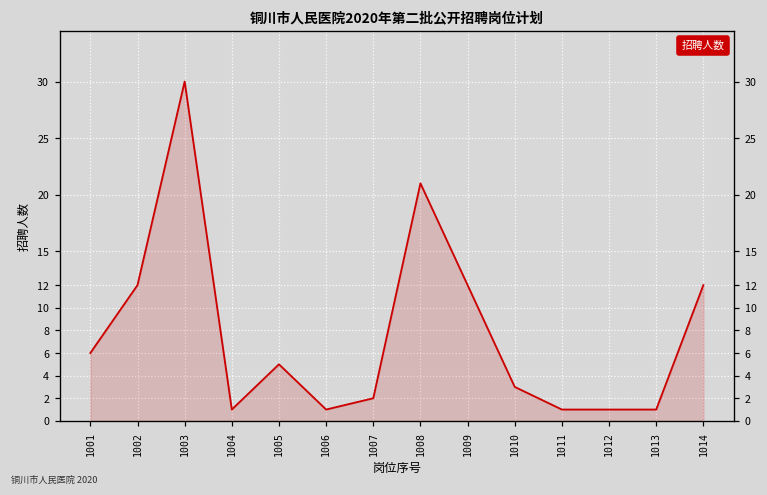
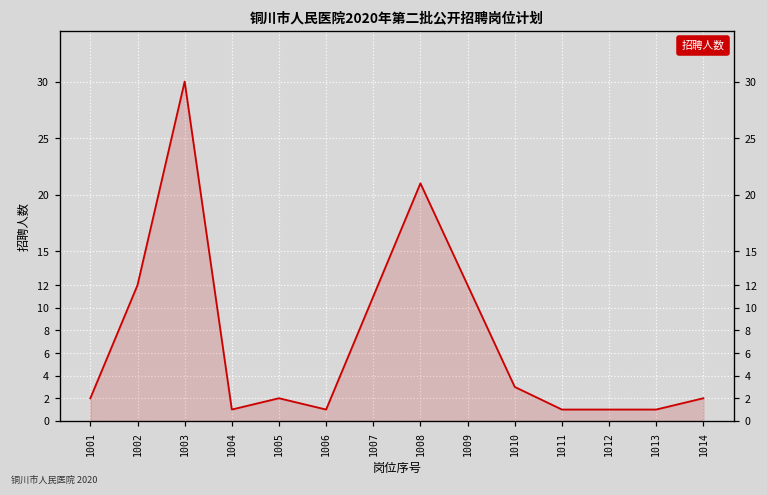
  {
-   "1001": 6,
+   "1001": 2,
    "1002": 12,
    "1003": 30,
    "1004": 1,
-   "1005": 5,
+   "1005": 2,
    "1006": 1,
-   "1007": 2,
+   "1007": 11,
    "1008": 21,
    "1009": 12,
    "1010": 3,
    "1011": 1,
    "1012": 1,
    "1013": 1,
-   "1014": 12
+   "1014": 2
  }
